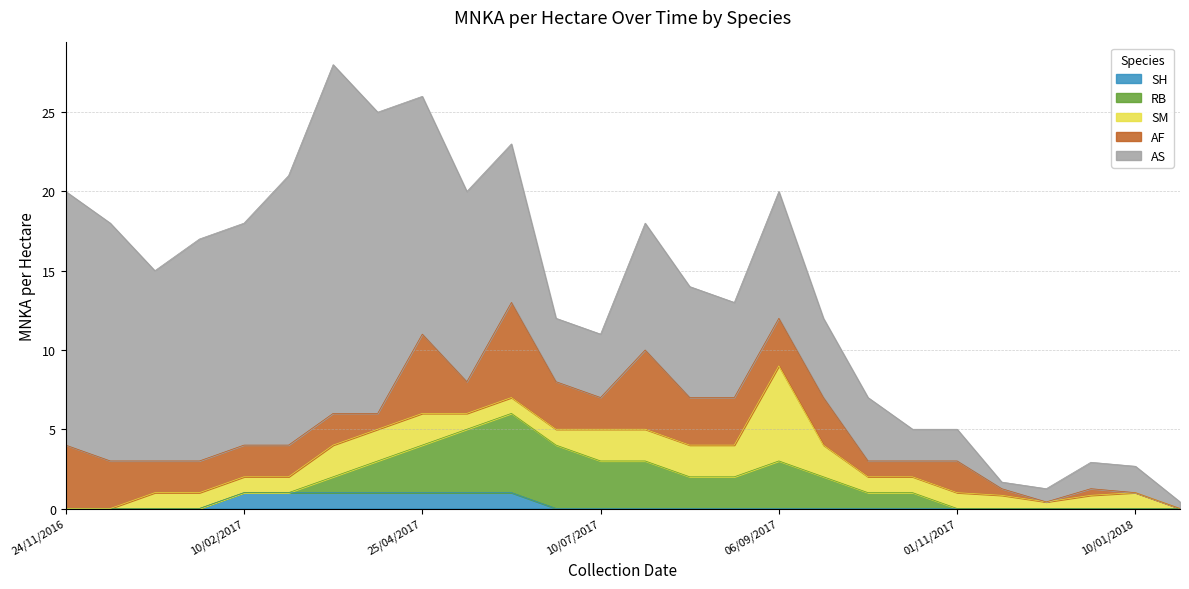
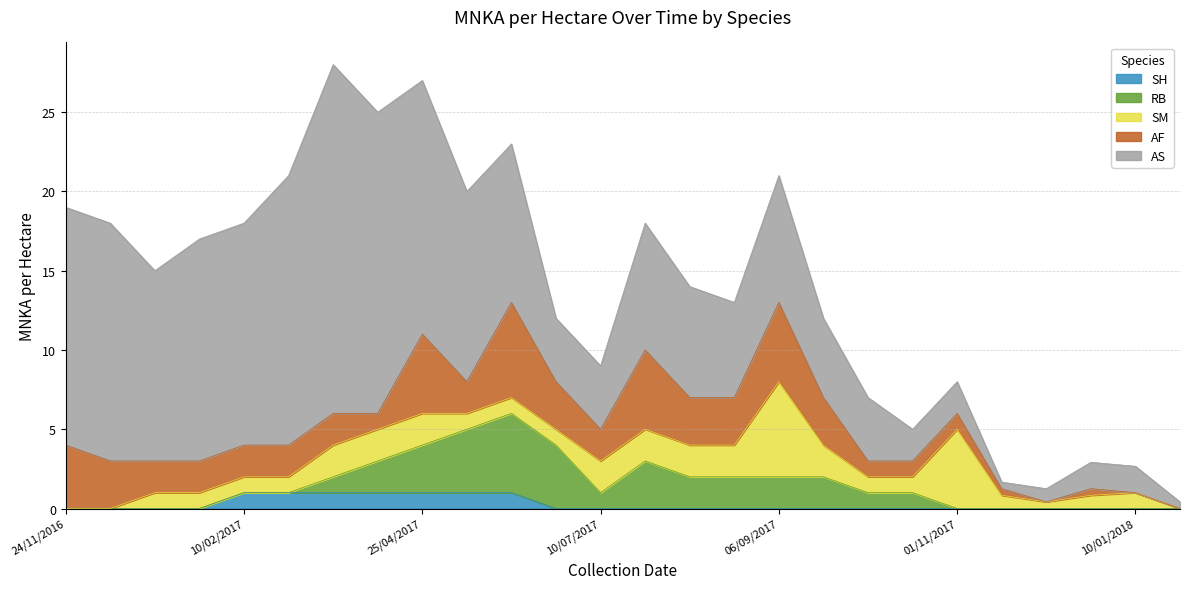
  {
    "SH": {
      "25/04/2017": 1,
      "10/07/2017": 0,
      "06/09/2017": 0
    },
    "RB": {
      "25/04/2017": 4,
-     "10/07/2017": 3,
-     "06/09/2017": 3
+     "10/07/2017": 1,
+     "06/09/2017": 2
    },
    "SM": {
      "10/02/2017": 1,
      "25/04/2017": 2,
      "10/07/2017": 2,
      "06/09/2017": 6,
-     "01/11/2017": 1
+     "01/11/2017": 5
    },
    "AF": {
      "24/11/2016": 4,
      "10/02/2017": 2,
      "25/04/2017": 5,
      "10/07/2017": 2,
-     "06/09/2017": 3,
-     "01/11/2017": 2
+     "06/09/2017": 5,
+     "01/11/2017": 1
    },
    "AS": {
-     "24/11/2016": 16,
+     "24/11/2016": 15,
      "10/02/2017": 14,
-     "25/04/2017": 15,
+     "25/04/2017": 16,
      "10/07/2017": 4,
      "06/09/2017": 8,
      "01/11/2017": 2,
      "10/01/2018": 1.7
    }
  }
